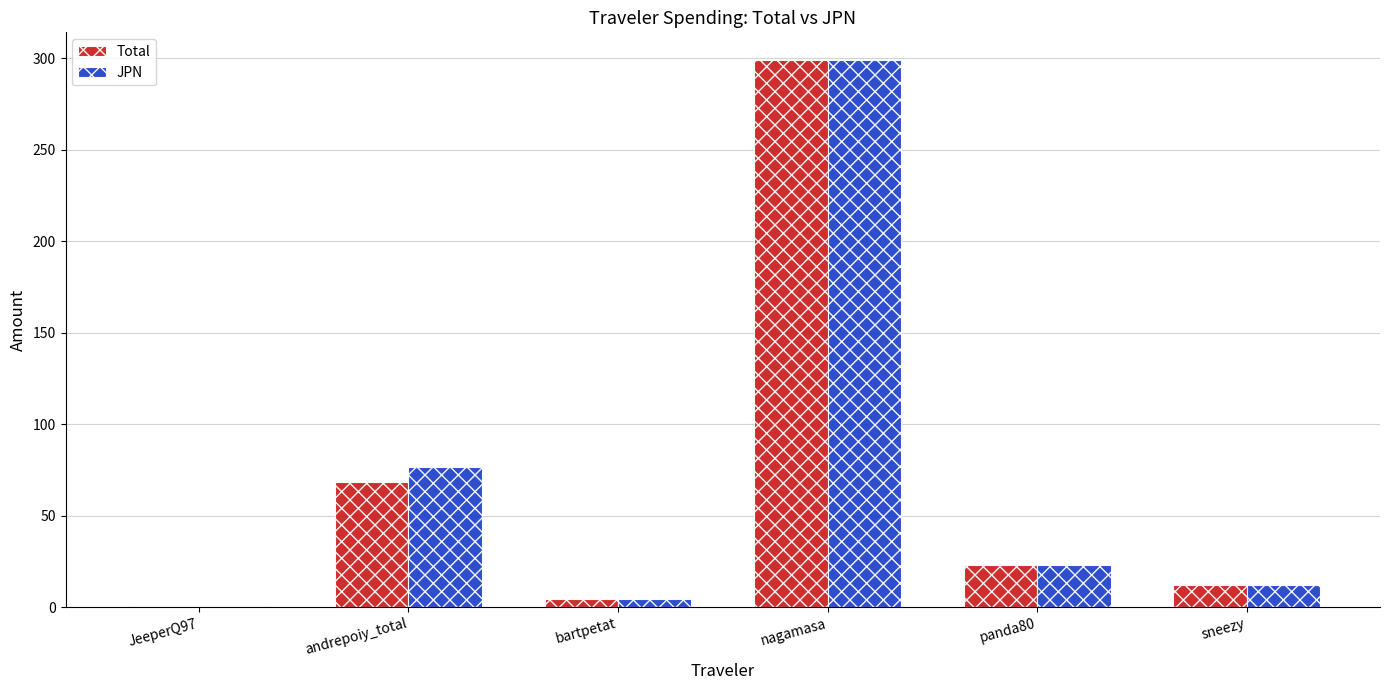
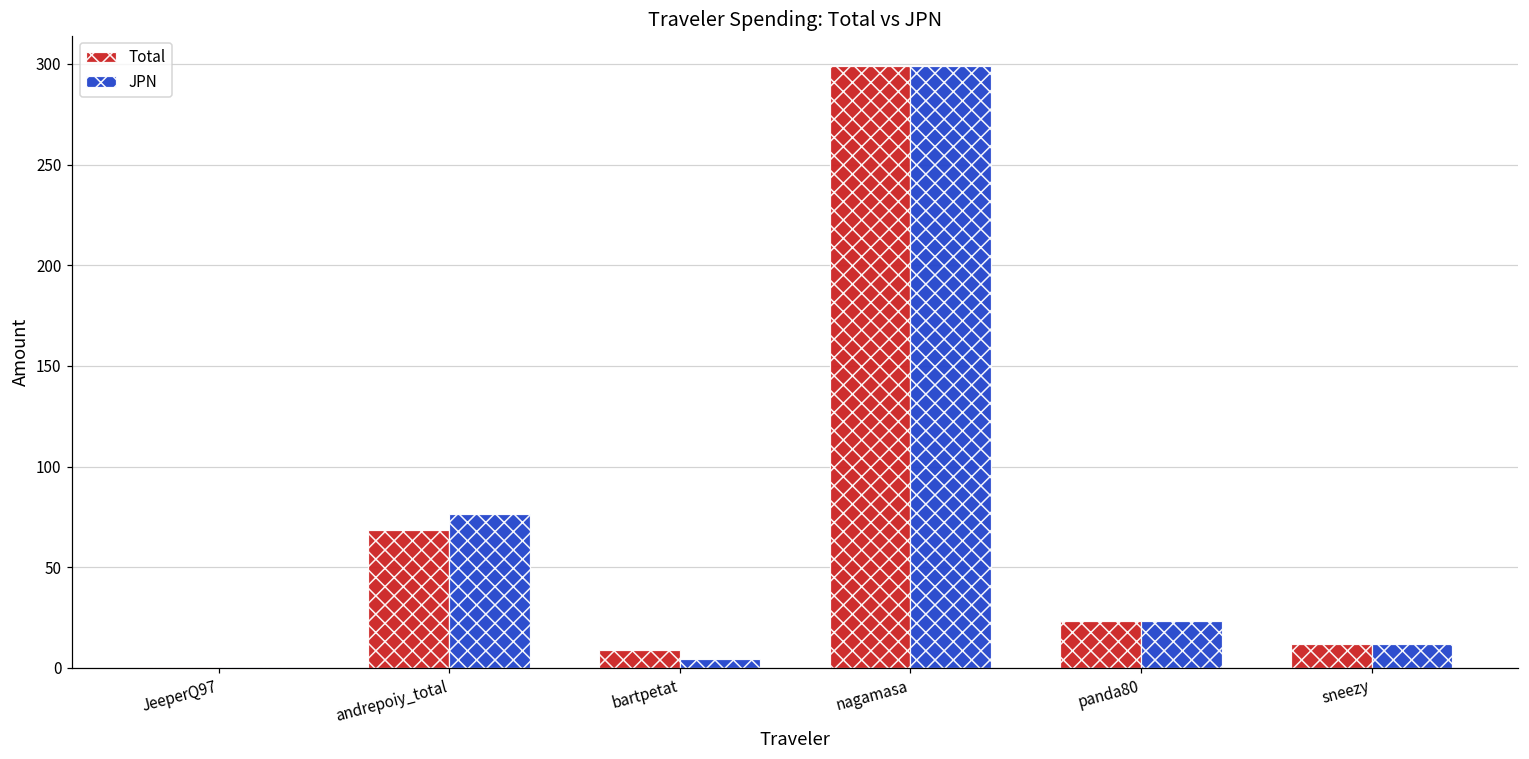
  {
    "Total": {
      "andrepoiy_total": 69,
-     "bartpetat": 4,
+     "bartpetat": 9,
      "nagamasa": 299,
      "panda80": 23,
      "sneezy": 12
    },
    "JPN": {
      "andrepoiy_total": 76,
      "bartpetat": 4,
      "nagamasa": 299,
      "panda80": 23,
      "sneezy": 12
    }
  }
